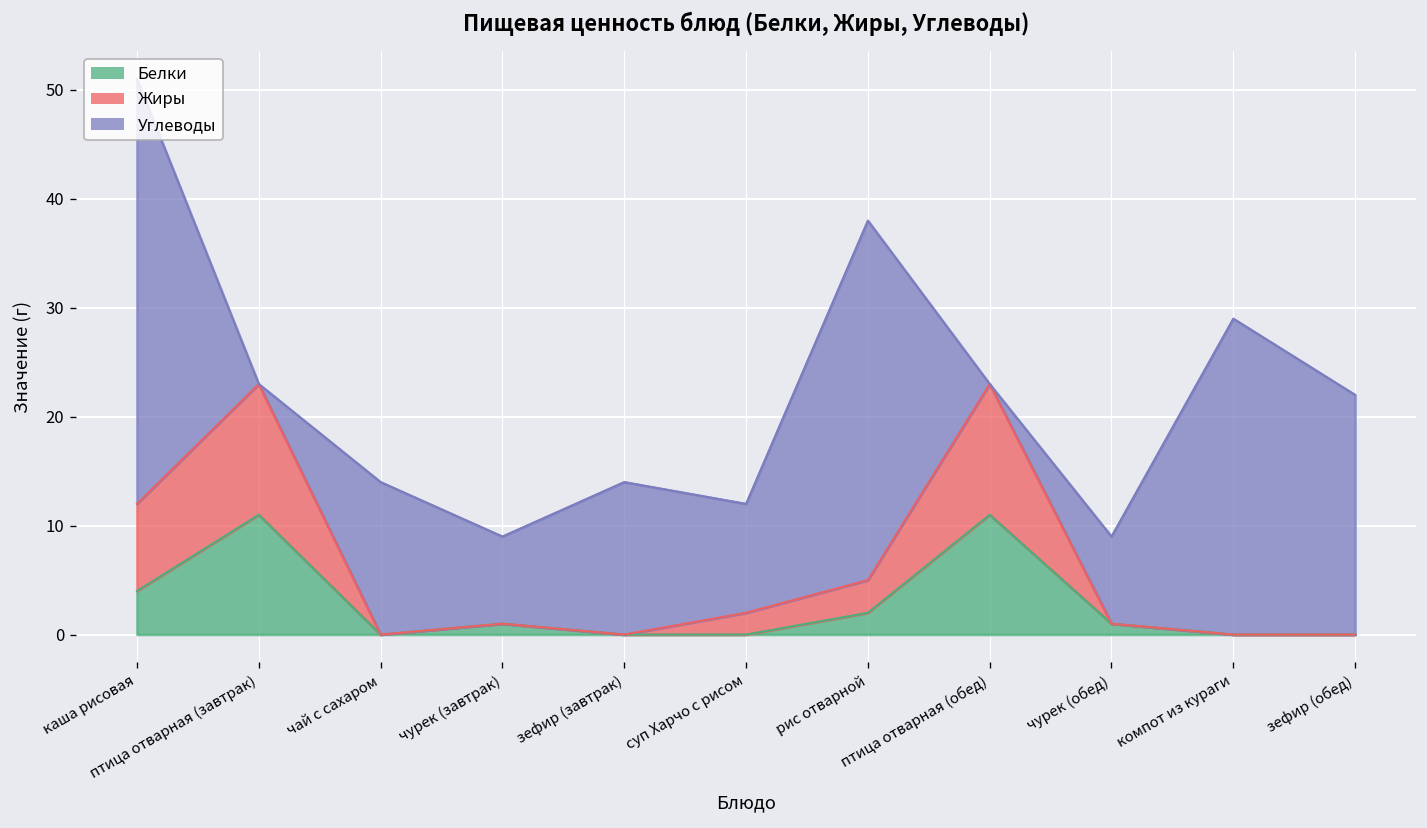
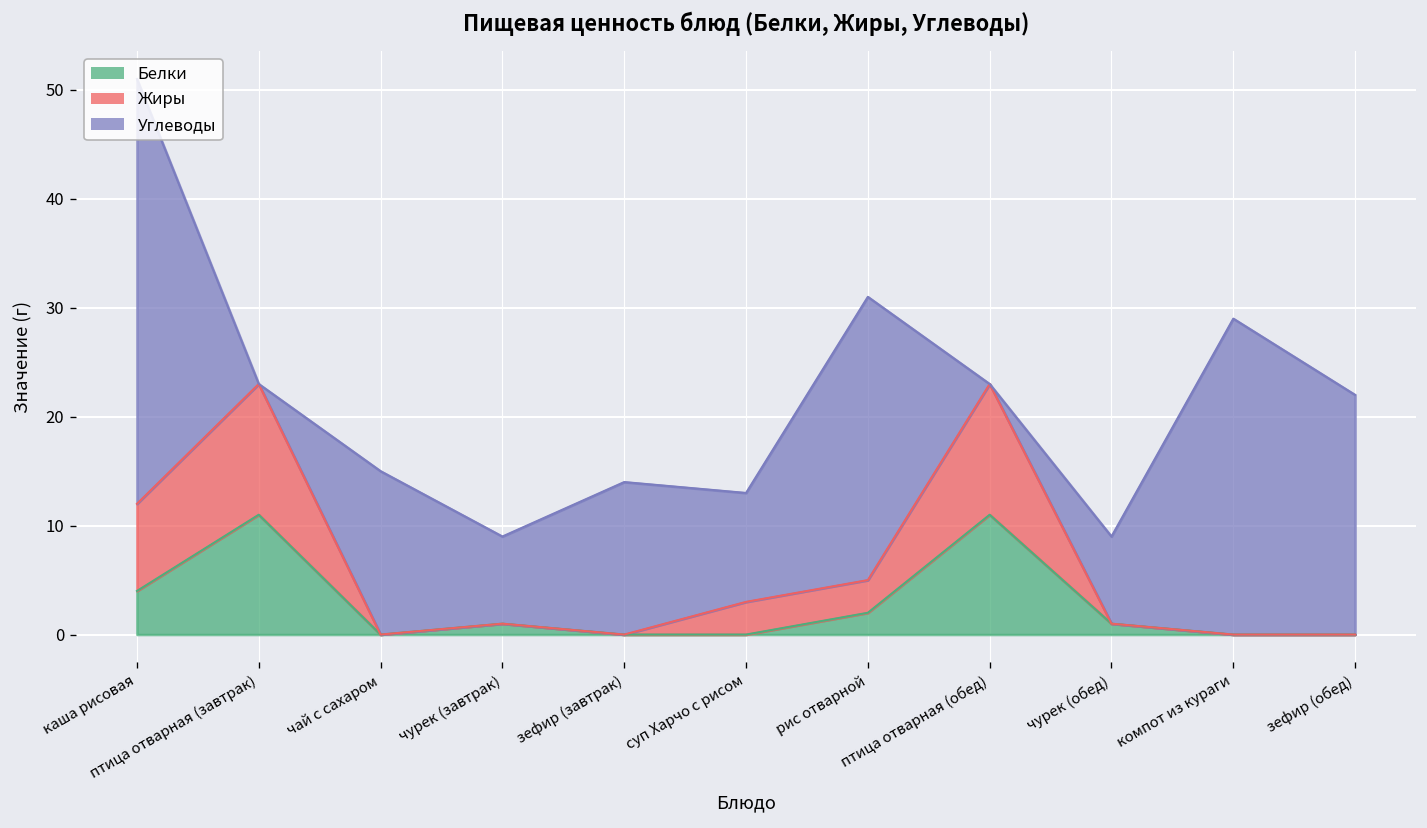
  {
    "Белки": {
      "каша рисовая": 4,
      "птица отварная (завтрак)": 11,
      "суп Харчо с рисом": 0,
      "рис отварной": 2,
      "птица отварная (обед)": 11
    },
    "Жиры": {
      "каша рисовая": 8,
-     "суп Харчо с рисом": 2,
+     "суп Харчо с рисом": 3,
      "рис отварной": 3
    },
    "Углеводы": {
-     "чай с сахаром": 14,
+     "чай с сахаром": 15,
      "чурек (завтрак)": 8,
      "зефир (завтрак)": 14,
      "суп Харчо с рисом": 10,
-     "рис отварной": 33,
+     "рис отварной": 26,
      "чурек (обед)": 8,
      "компот из кураги": 29,
      "зефир (обед)": 22
    }
  }
